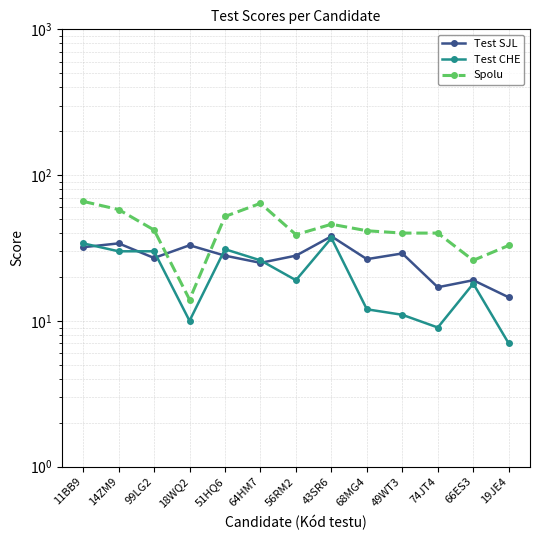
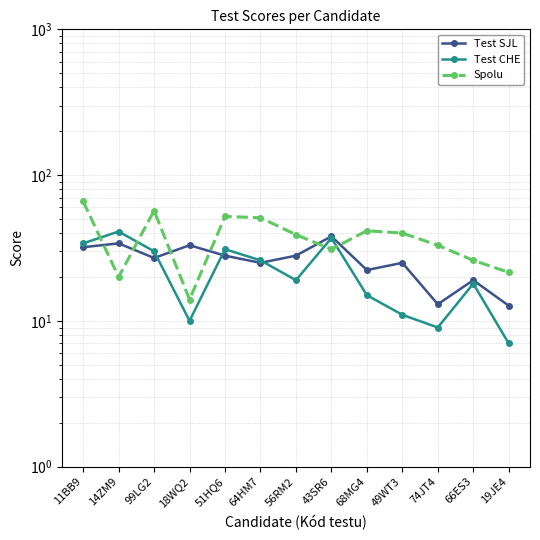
  {
    "Test SJL": {
      "11BB9": 32,
      "14ZM9": 34,
      "99LG2": 27,
      "18WQ2": 33,
      "51HQ6": 28,
      "56RM2": 28,
-     "68MG4": 27,
-     "49WT3": 29,
-     "74JT4": 17,
+     "68MG4": 22,
+     "49WT3": 25,
+     "74JT4": 13,
      "66ES3": 19,
-     "19JE4": 15
+     "19JE4": 13
    },
    "Test CHE": {
      "11BB9": 34,
-     "14ZM9": 30,
+     "14ZM9": 41,
      "99LG2": 30,
      "18WQ2": 10,
      "51HQ6": 31,
      "56RM2": 19,
-     "68MG4": 12,
+     "68MG4": 15,
      "49WT3": 11,
      "74JT4": 9,
      "66ES3": 18,
      "19JE4": 7
    },
    "Spolu": {
      "11BB9": 70,
-     "14ZM9": 58,
-     "99LG2": 42,
+     "14ZM9": 20,
+     "99LG2": 57,
      "18WQ2": 14,
      "51HQ6": 52,
-     "64HM7": 60,
+     "64HM7": 51,
      "56RM2": 39,
-     "43SR6": 46,
+     "43SR6": 31,
      "68MG4": 42,
      "49WT3": 40,
-     "74JT4": 40,
+     "74JT4": 33,
      "66ES3": 26,
-     "19JE4": 33
+     "19JE4": 22
    }
  }
